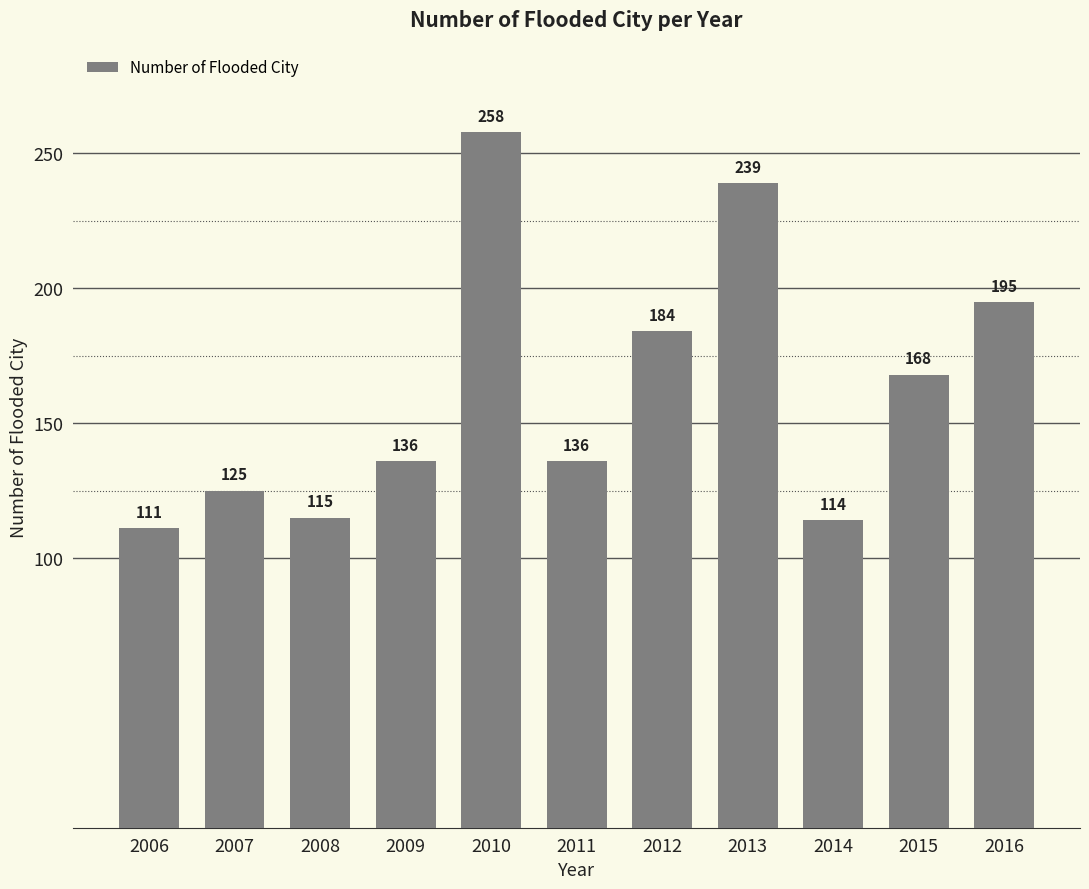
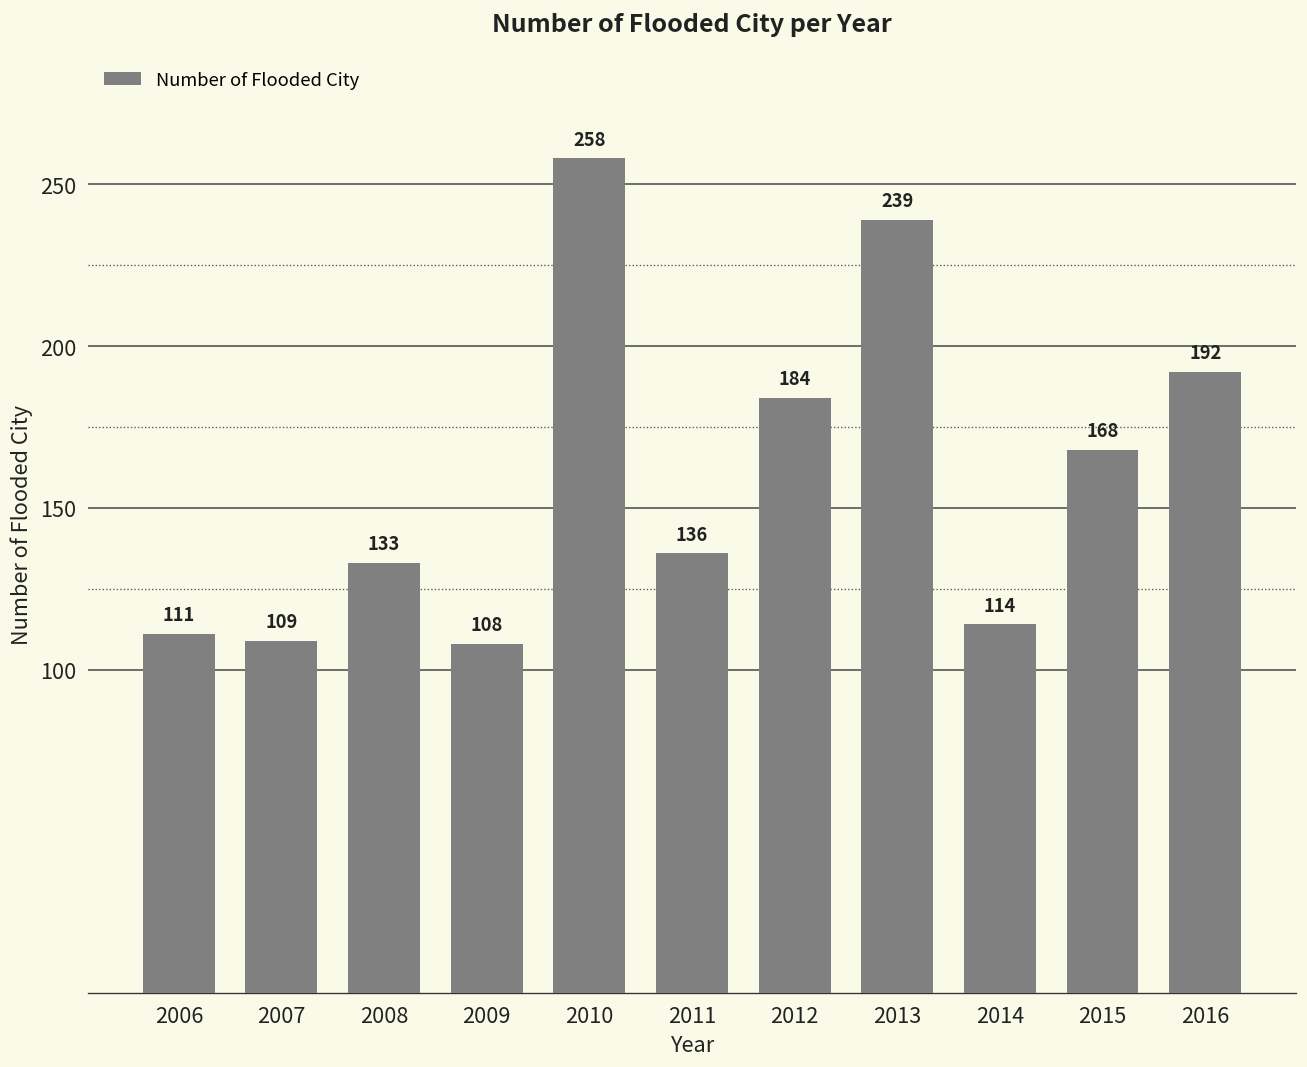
  {
    "2006": 111,
-   "2007": 125,
-   "2008": 115,
-   "2009": 136,
+   "2007": 109,
+   "2008": 133,
+   "2009": 108,
    "2010": 258,
    "2011": 136,
    "2012": 184,
    "2013": 239,
    "2014": 114,
    "2015": 168,
-   "2016": 195
+   "2016": 192
  }
